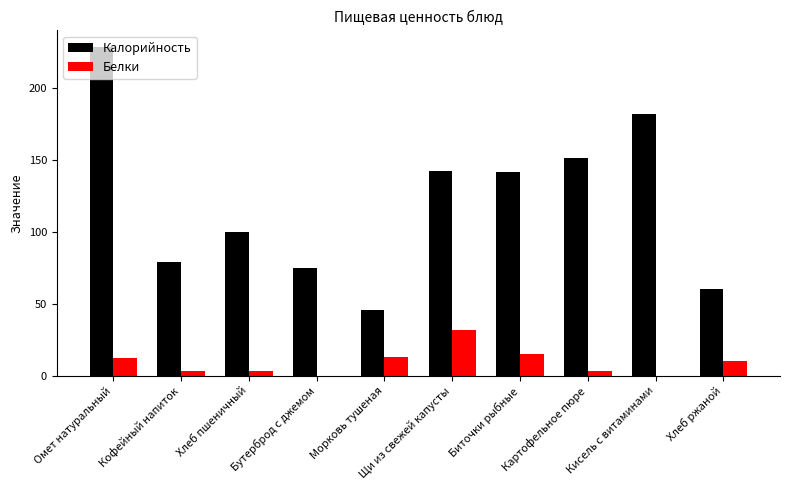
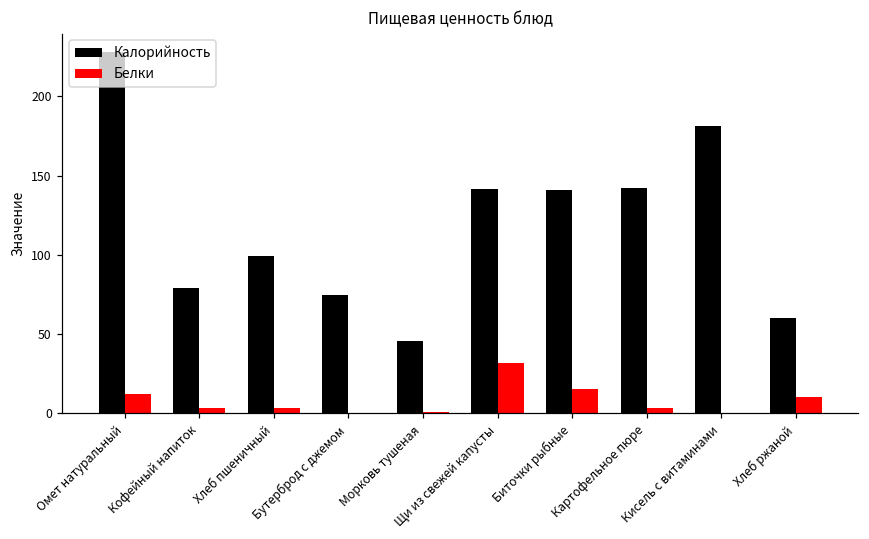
  {
    "Калорийность": {
      "Кофейный напиток": 79,
      "Хлеб пшеничный": 100,
      "Бутерброд с джемом": 75,
      "Морковь тушеная": 45,
      "Щи из свежей капусты": 142,
      "Биточки рыбные": 141,
-     "Картофельное пюре": 151,
+     "Картофельное пюре": 142,
      "Кисель с витаминами": 182,
      "Хлеб ржаной": 60
    },
    "Белки": {
      "Омет натуральный": 12,
      "Кофейный напиток": 3,
      "Хлеб пшеничный": 3,
-     "Морковь тушеная": 13,
+     "Морковь тушеная": 1,
      "Щи из свежей капусты": 32,
      "Биточки рыбные": 15,
      "Картофельное пюре": 3,
      "Кисель с витаминами": 0,
      "Хлеб ржаной": 11
    }
  }
